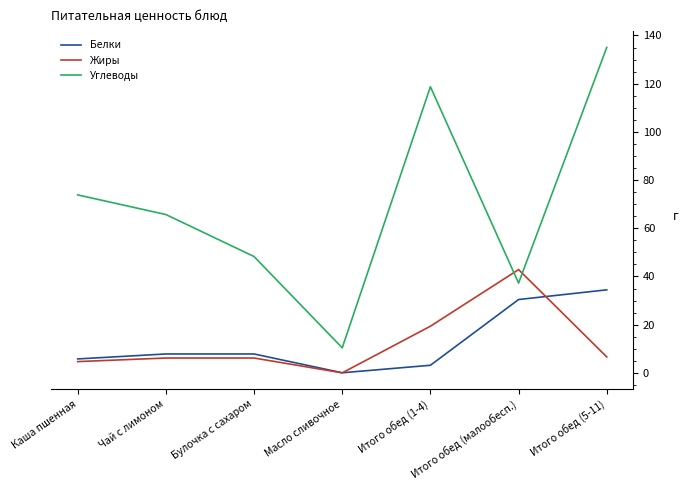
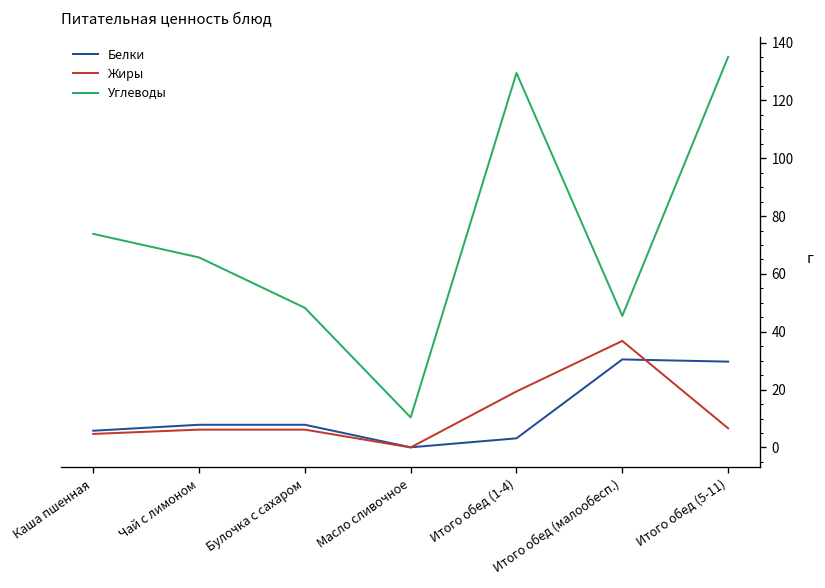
  {
    "Белки": {
      "Каша пшенная": 6,
      "Чай с лимоном": 8,
      "Булочка с сахаром": 8,
      "Итого обед (1-4)": 3,
      "Итого обед (малообесп.)": 30,
-     "Итого обед (5-11)": 34
+     "Итого обед (5-11)": 30
    },
    "Жиры": {
      "Каша пшенная": 5,
      "Чай с лимоном": 6,
      "Булочка с сахаром": 6,
      "Итого обед (1-4)": 19,
-     "Итого обед (малообесп.)": 43,
+     "Итого обед (малообесп.)": 37,
      "Итого обед (5-11)": 7
    },
    "Углеводы": {
      "Каша пшенная": 74,
      "Чай с лимоном": 66,
      "Булочка с сахаром": 48,
      "Масло сливочное": 10,
-     "Итого обед (1-4)": 119,
-     "Итого обед (малообесп.)": 37,
+     "Итого обед (1-4)": 130,
+     "Итого обед (малообесп.)": 45,
      "Итого обед (5-11)": 135
    }
  }
